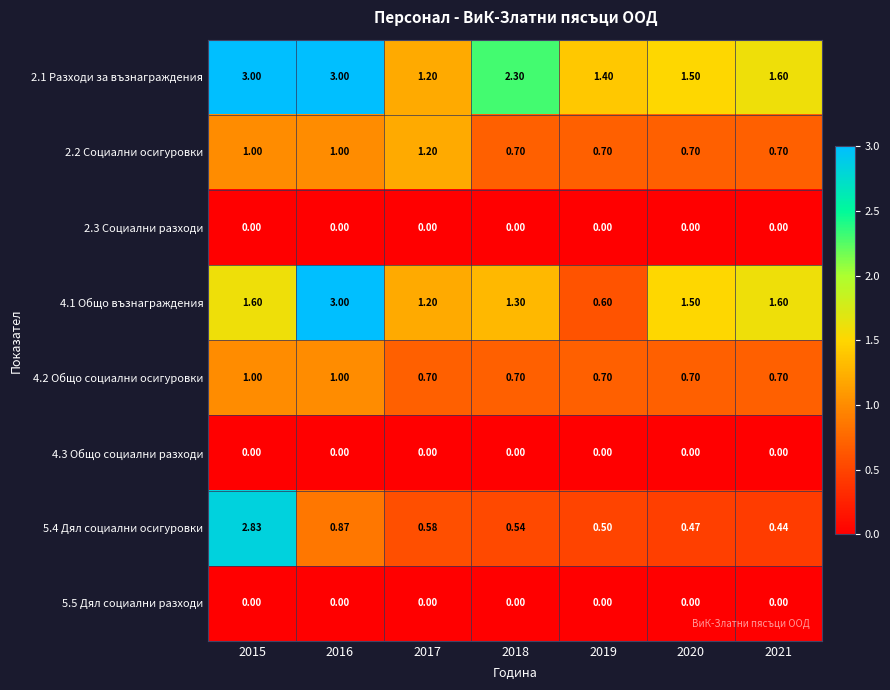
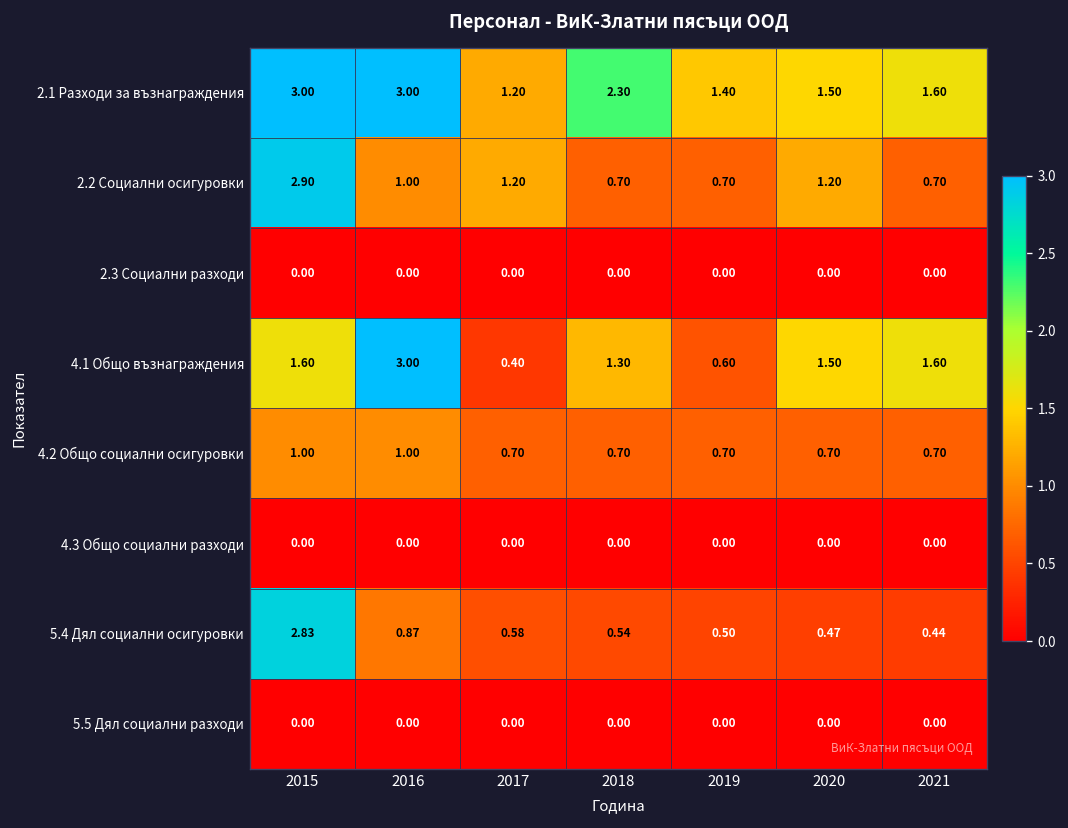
  {
    "2.1 Разходи за възнаграждения": {
      "2015": 3.00,
      "2016": 3.00,
      "2017": 1.20,
      "2018": 2.30,
      "2019": 1.40,
      "2020": 1.50,
      "2021": 1.60
    },
    "2.2 Социални осигуровки": {
-     "2015": 1.00,
+     "2015": 2.90,
      "2016": 1.00,
      "2017": 1.20,
      "2018": 0.70,
      "2019": 0.70,
-     "2020": 0.70,
+     "2020": 1.20,
      "2021": 0.70
    },
    "2.3 Социални разходи": {
      "2015": 0.00,
      "2016": 0.00,
      "2017": 0.00,
      "2018": 0.00,
      "2019": 0.00,
      "2020": 0.00,
      "2021": 0.00
    },
    "4.1 Общо възнаграждения": {
      "2015": 1.60,
      "2016": 3.00,
-     "2017": 1.20,
+     "2017": 0.40,
      "2018": 1.30,
      "2019": 0.60,
      "2020": 1.50,
      "2021": 1.60
    },
    "4.2 Общо социални осигуровки": {
      "2015": 1.00,
      "2016": 1.00,
      "2017": 0.70,
      "2018": 0.70,
      "2019": 0.70,
      "2020": 0.70,
      "2021": 0.70
    },
    "4.3 Общо социални разходи": {
      "2015": 0.00,
      "2016": 0.00,
      "2017": 0.00,
      "2018": 0.00,
      "2019": 0.00,
      "2020": 0.00,
      "2021": 0.00
    },
    "5.4 Дял социални осигуровки": {
      "2015": 2.83,
      "2016": 0.87,
      "2017": 0.58,
      "2018": 0.54,
      "2019": 0.50,
      "2020": 0.47,
      "2021": 0.44
    },
    "5.5 Дял социални разходи": {
      "2015": 0.00,
      "2016": 0.00,
      "2017": 0.00,
      "2018": 0.00,
      "2019": 0.00,
      "2020": 0.00
    }
  }
